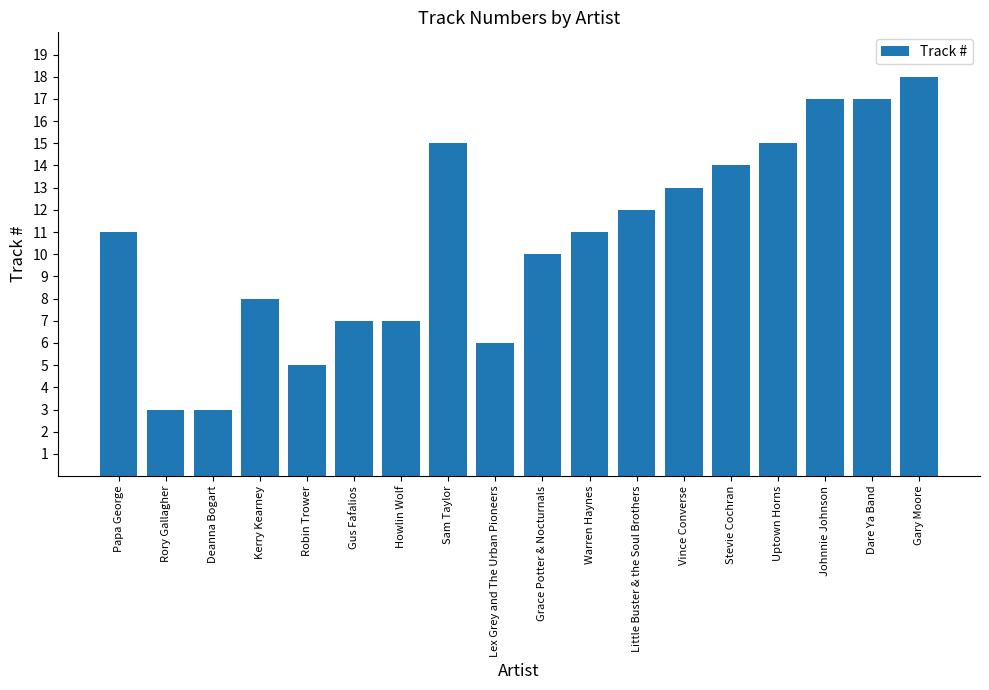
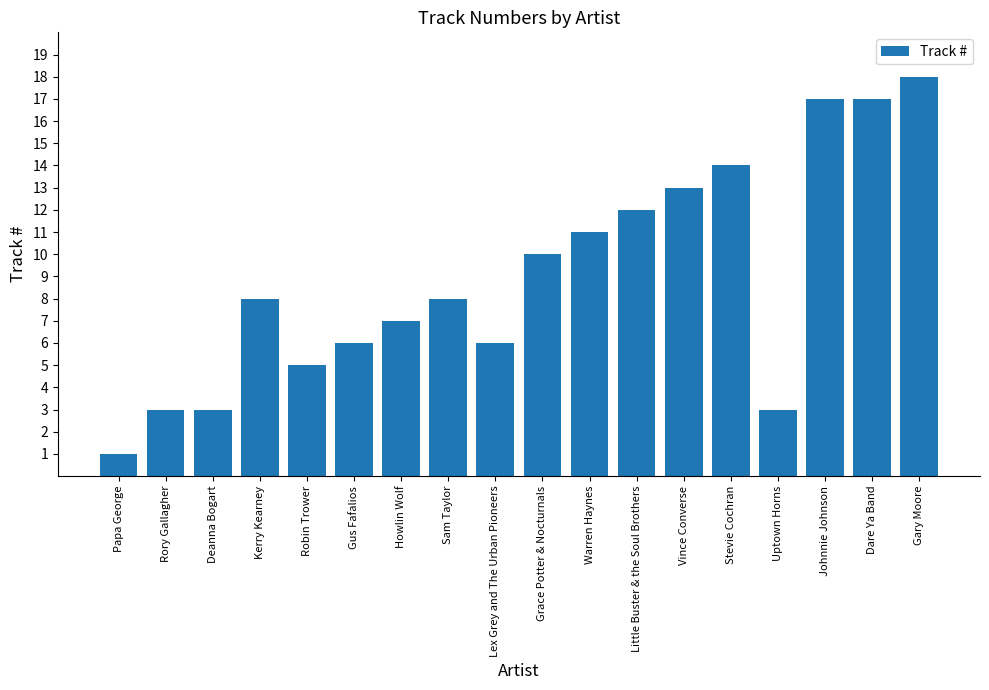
  {
-   "Papa George": 11,
+   "Papa George": 1,
    "Rory Gallagher": 3,
    "Deanna Bogart": 3,
    "Kerry Kearney": 8,
    "Robin Trower": 5,
-   "Gus Fafalios": 7,
+   "Gus Fafalios": 6,
    "Howlin Wolf": 7,
-   "Sam Taylor": 15,
+   "Sam Taylor": 8,
    "Lex Grey and The Urban Pioneers": 6,
    "Grace Potter & Nocturnals": 10,
    "Warren Haynes": 11,
    "Little Buster & the Soul Brothers": 12,
    "Vince Converse": 13,
    "Stevie Cochran": 14,
-   "Uptown Horns": 15,
+   "Uptown Horns": 3,
    "Johnnie Johnson": 17,
    "Dare Ya Band": 17,
    "Gary Moore": 18
  }
